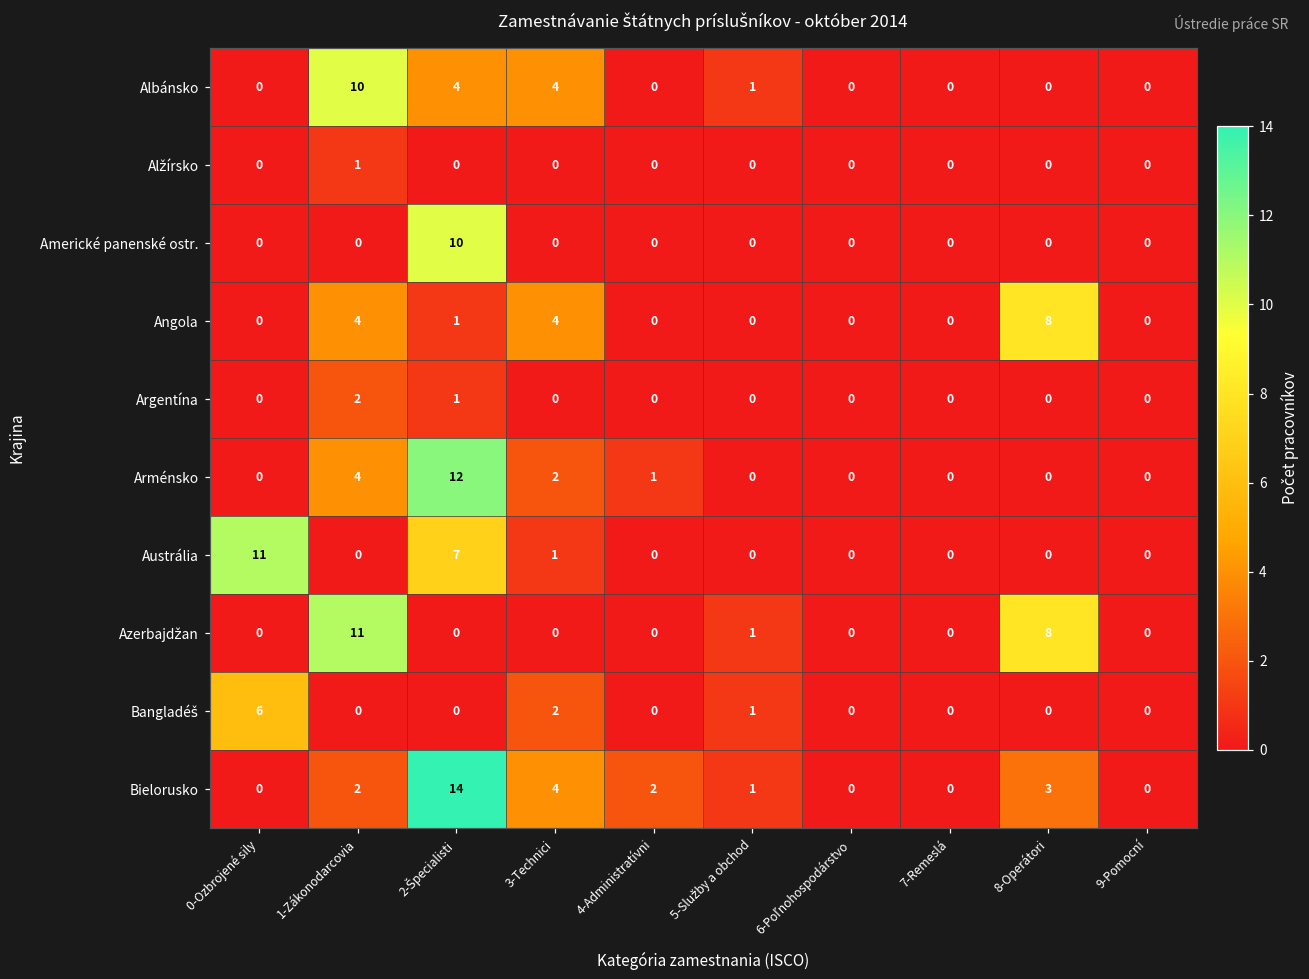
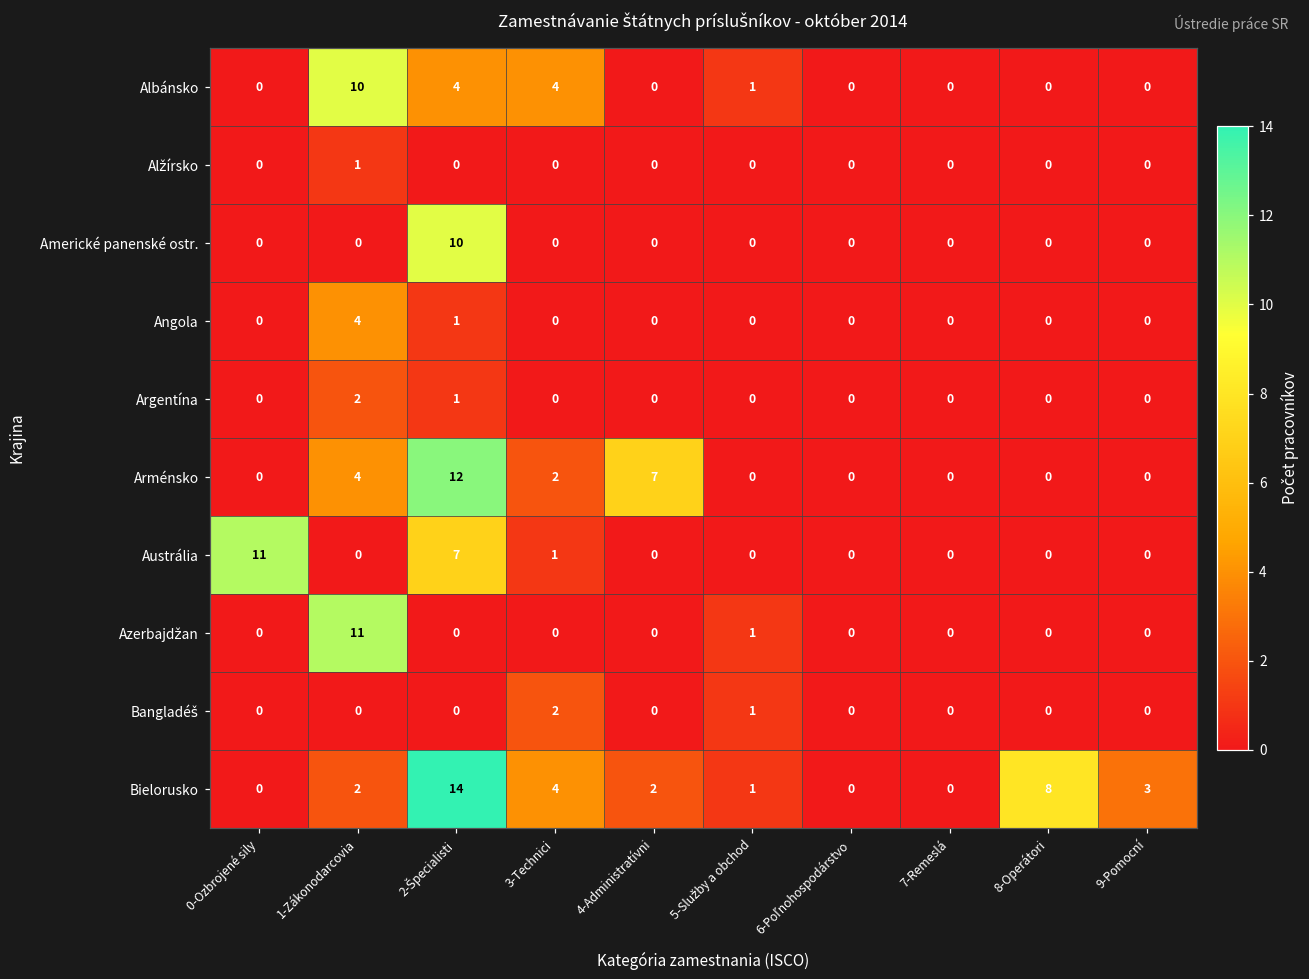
  {
    "Albánsko": {
      "0-Ozbrojené sily": 0,
      "1-Zákonodarcovia": 10,
      "2-Špecialisti": 4,
      "3-Technici": 4,
      "4-Administratívni": 0,
      "5-Služby a obchod": 1,
      "6-Poľnohospodárstvo": 0,
      "7-Remeslá": 0,
      "8-Operátori": 0,
      "9-Pomocní": 0
    },
    "Alžírsko": {
      "0-Ozbrojené sily": 0,
      "1-Zákonodarcovia": 1,
      "2-Špecialisti": 0,
      "3-Technici": 0,
      "4-Administratívni": 0,
      "5-Služby a obchod": 0,
      "6-Poľnohospodárstvo": 0,
      "7-Remeslá": 0,
      "8-Operátori": 0,
      "9-Pomocní": 0
    },
    "Americké panenské ostr.": {
      "0-Ozbrojené sily": 0,
      "1-Zákonodarcovia": 0,
      "2-Špecialisti": 10,
      "3-Technici": 0,
      "4-Administratívni": 0,
      "5-Služby a obchod": 0,
      "6-Poľnohospodárstvo": 0,
      "7-Remeslá": 0,
      "8-Operátori": 0,
      "9-Pomocní": 0
    },
    "Angola": {
      "0-Ozbrojené sily": 0,
      "1-Zákonodarcovia": 4,
      "2-Špecialisti": 1,
-     "3-Technici": 4,
+     "3-Technici": 0,
      "4-Administratívni": 0,
      "5-Služby a obchod": 0,
      "6-Poľnohospodárstvo": 0,
      "7-Remeslá": 0,
-     "8-Operátori": 8,
+     "8-Operátori": 0,
      "9-Pomocní": 0
    },
    "Argentína": {
      "0-Ozbrojené sily": 0,
      "1-Zákonodarcovia": 2,
      "2-Špecialisti": 1,
      "3-Technici": 0,
      "4-Administratívni": 0,
      "5-Služby a obchod": 0,
      "6-Poľnohospodárstvo": 0,
      "7-Remeslá": 0,
      "8-Operátori": 0,
      "9-Pomocní": 0
    },
    "Arménsko": {
      "0-Ozbrojené sily": 0,
      "1-Zákonodarcovia": 4,
      "2-Špecialisti": 12,
      "3-Technici": 2,
-     "4-Administratívni": 1,
+     "4-Administratívni": 7,
      "5-Služby a obchod": 0,
      "6-Poľnohospodárstvo": 0,
      "7-Remeslá": 0,
      "8-Operátori": 0,
      "9-Pomocní": 0
    },
    "Austrália": {
      "0-Ozbrojené sily": 11,
      "1-Zákonodarcovia": 0,
      "2-Špecialisti": 7,
      "3-Technici": 1,
      "4-Administratívni": 0,
      "5-Služby a obchod": 0,
      "6-Poľnohospodárstvo": 0,
      "7-Remeslá": 0,
      "8-Operátori": 0,
      "9-Pomocní": 0
    },
    "Azerbajdžan": {
      "0-Ozbrojené sily": 0,
      "1-Zákonodarcovia": 11,
      "2-Špecialisti": 0,
      "3-Technici": 0,
      "4-Administratívni": 0,
      "5-Služby a obchod": 1,
      "6-Poľnohospodárstvo": 0,
      "7-Remeslá": 0,
-     "8-Operátori": 8,
+     "8-Operátori": 0,
      "9-Pomocní": 0
    },
    "Bangladéš": {
-     "0-Ozbrojené sily": 6,
+     "0-Ozbrojené sily": 0,
      "1-Zákonodarcovia": 0,
      "2-Špecialisti": 0,
      "3-Technici": 2,
      "4-Administratívni": 0,
      "5-Služby a obchod": 1,
      "6-Poľnohospodárstvo": 0,
      "7-Remeslá": 0,
      "8-Operátori": 0,
      "9-Pomocní": 0
    },
    "Bielorusko": {
      "0-Ozbrojené sily": 0,
      "1-Zákonodarcovia": 2,
      "2-Špecialisti": 14,
      "3-Technici": 4,
      "4-Administratívni": 2,
      "5-Služby a obchod": 1,
      "6-Poľnohospodárstvo": 0,
      "7-Remeslá": 0,
-     "8-Operátori": 3,
-     "9-Pomocní": 0
+     "8-Operátori": 8,
+     "9-Pomocní": 3
    }
  }
